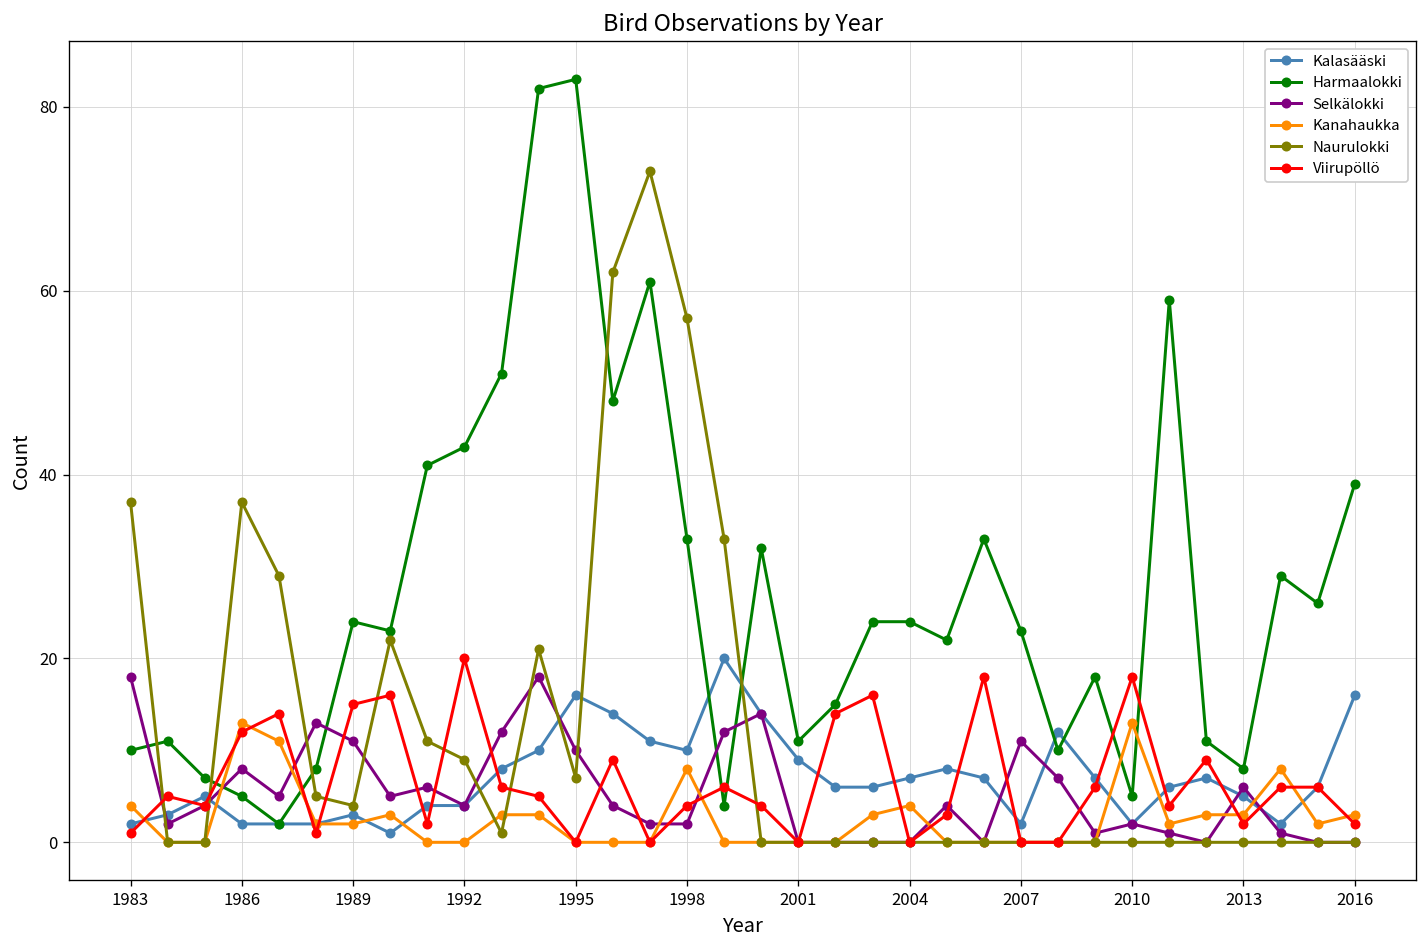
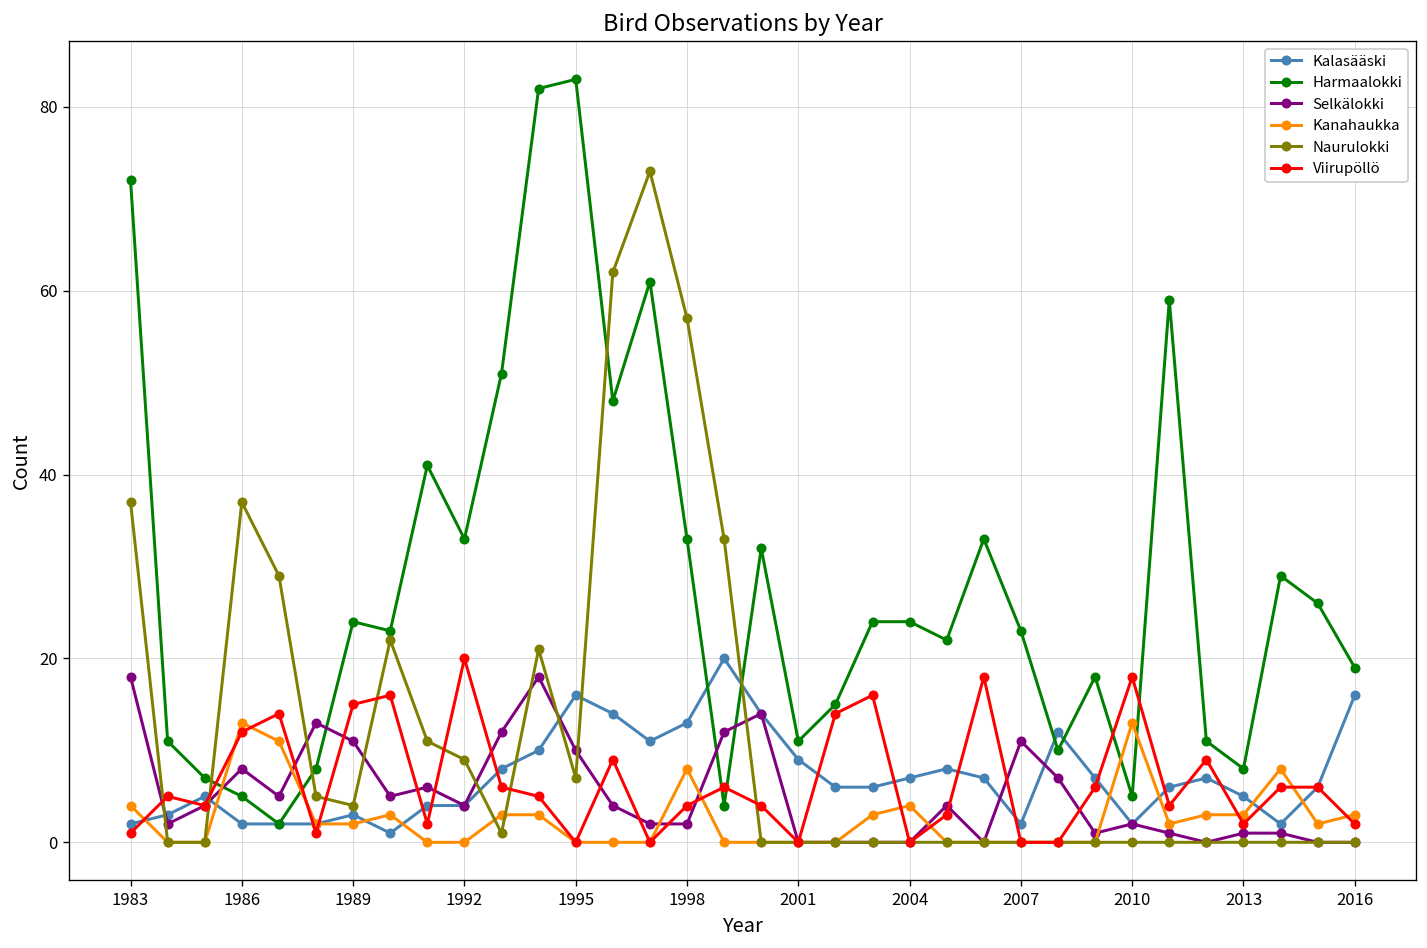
  {
    "Kalasääski": {
      "1983": 2,
      "1986": 2,
      "1989": 3,
      "1995": 16,
-     "1998": 10,
+     "1998": 13,
      "2001": 9,
      "2004": 7,
      "2007": 2,
      "2013": 5,
      "2016": 16
    },
    "Harmaalokki": {
-     "1983": 10,
+     "1983": 72,
      "1986": 5,
      "1989": 24,
-     "1992": 43,
+     "1992": 33,
      "1995": 83,
      "1998": 33,
      "2001": 11,
      "2004": 24,
      "2007": 23,
      "2010": 5,
      "2013": 8,
-     "2016": 39
+     "2016": 19
    },
    "Selkälokki": {
      "1983": 18,
      "1986": 8,
      "1989": 11,
      "1995": 10,
      "1998": 2,
      "2007": 11,
-     "2013": 6
+     "2013": 1
    },
    "Kanahaukka": {
      "1983": 4,
      "1986": 13,
      "1989": 2,
      "1992": 0,
      "1998": 8,
      "2004": 4,
      "2010": 13,
      "2013": 3,
      "2016": 3
    },
    "Naurulokki": {
      "1983": 37,
      "1986": 37,
      "1989": 4,
      "1992": 9,
      "1995": 7,
      "1998": 57,
      "2010": 0,
      "2013": 0
    },
    "Viirupöllö": {
      "1983": 1,
      "1986": 12,
      "1989": 15,
      "1992": 20,
      "1998": 4,
      "2010": 18,
      "2013": 2,
      "2016": 2
    }
  }
